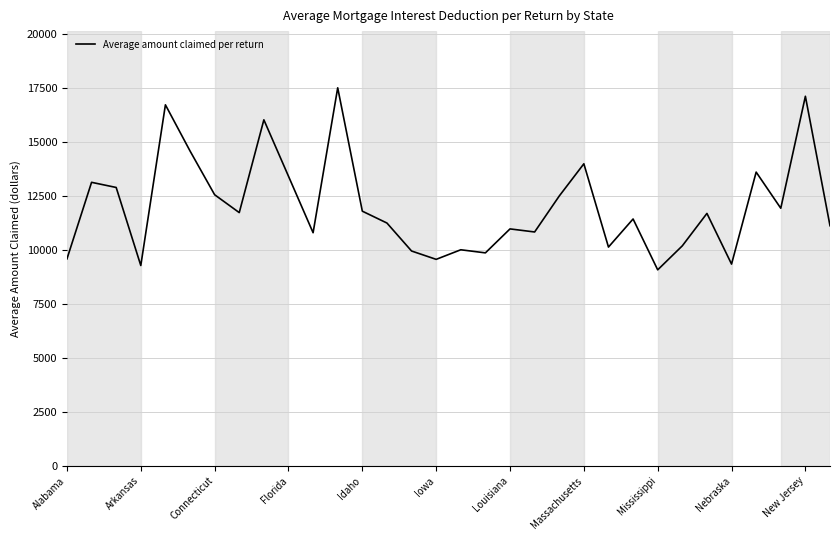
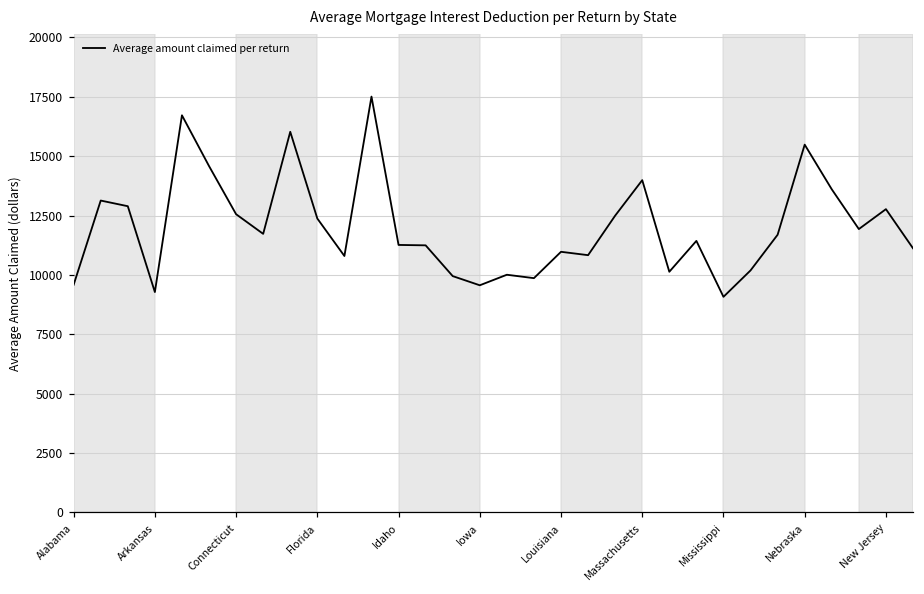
  {
    "Alabama": 9600,
    "Arkansas": 9300,
    "Connecticut": 12600,
-   "Florida": 13400,
-   "Idaho": 11800,
+   "Florida": 12400,
+   "Idaho": 11300,
    "Iowa": 9600,
    "Louisiana": 11000,
    "Massachusetts": 14000,
    "Mississippi": 9100,
-   "Nebraska": 9300,
-   "New Jersey": 17100
+   "Nebraska": 15500,
+   "New Jersey": 12800
  }
